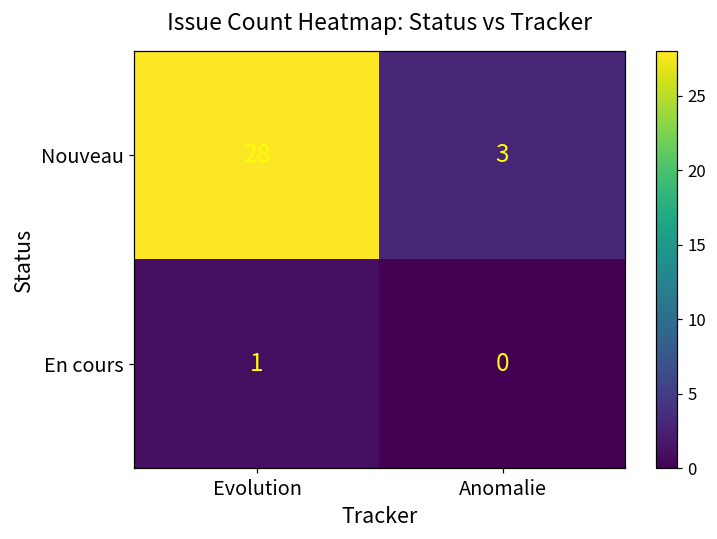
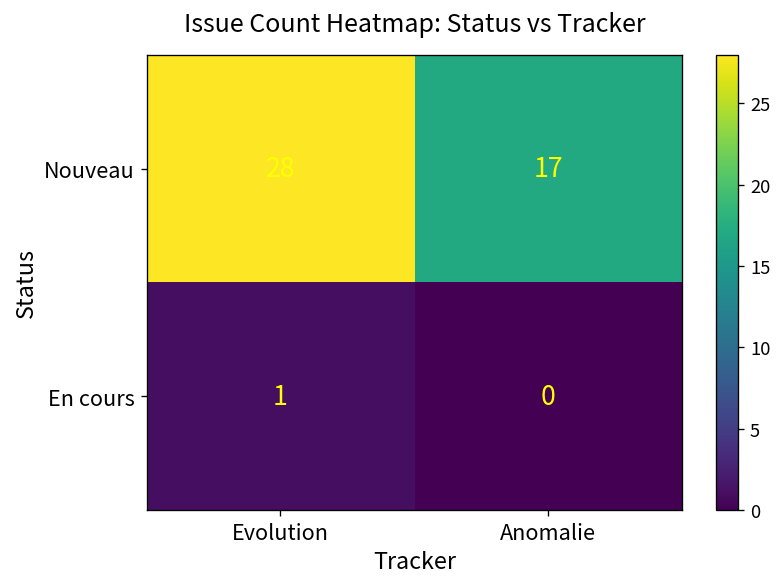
  {
    "Nouveau": {
-     "Anomalie": 3
+     "Anomalie": 17
    },
    "En cours": {
      "Evolution": 1,
      "Anomalie": 0
    }
  }
